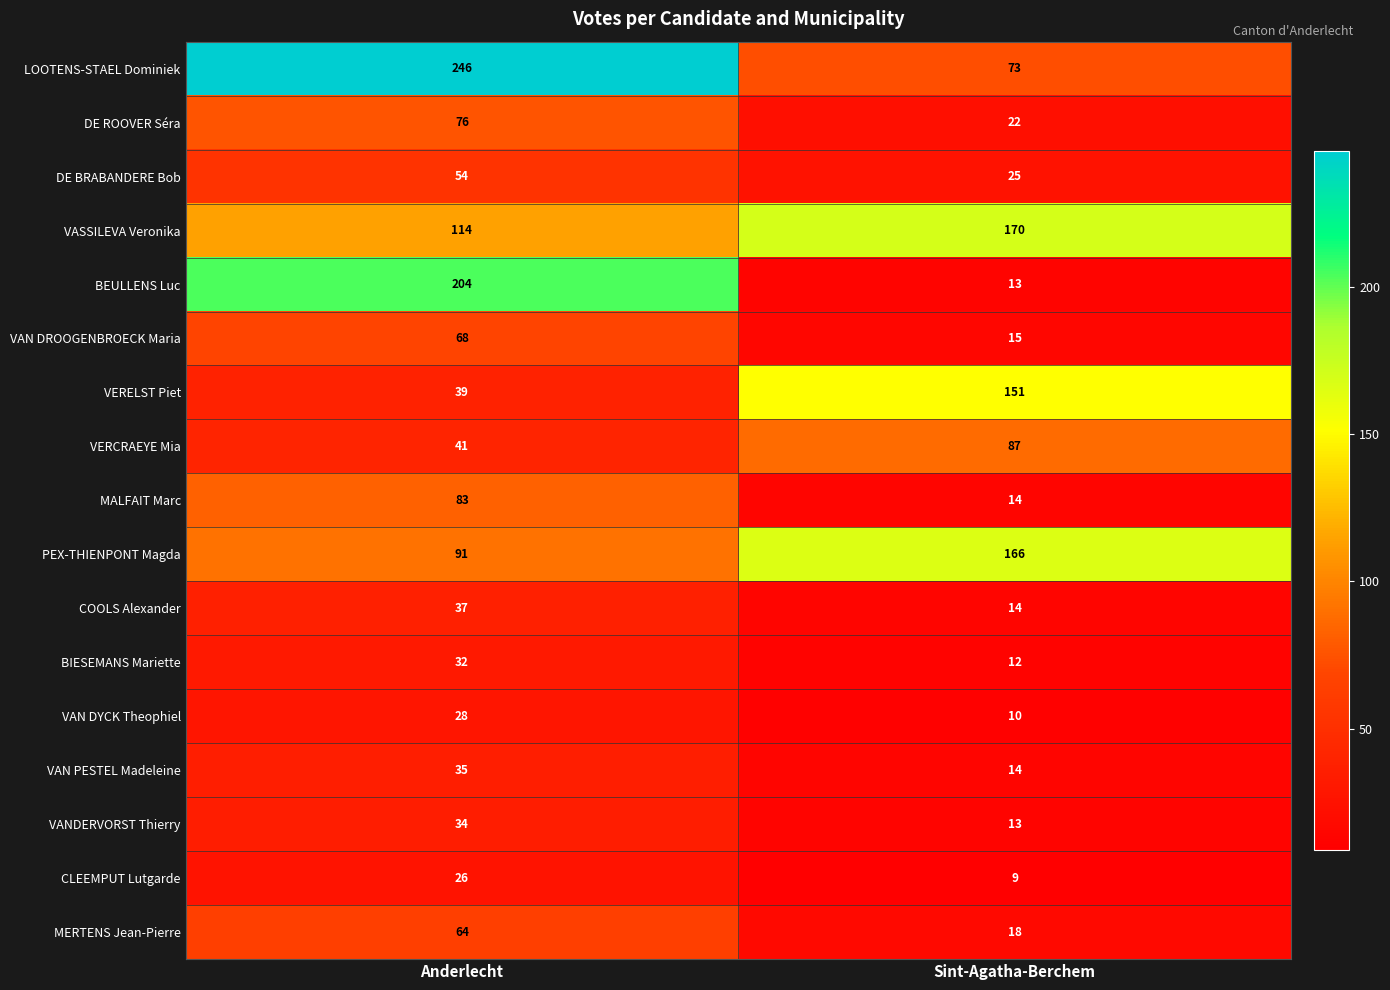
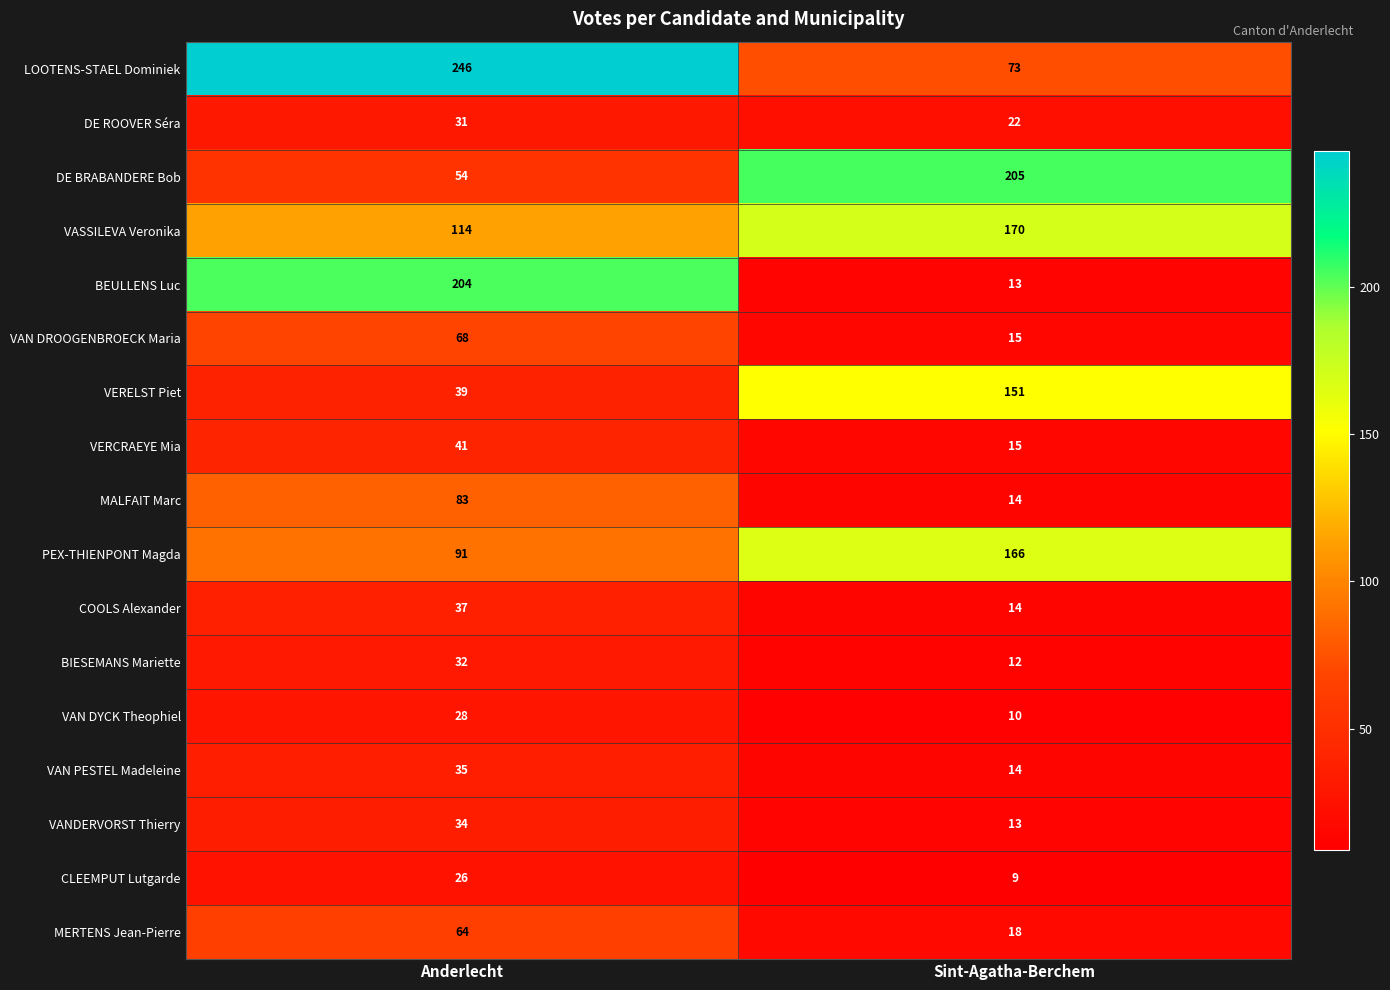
  {
    "LOOTENS-STAEL Dominiek": {
      "Anderlecht": 246,
      "Sint-Agatha-Berchem": 73
    },
    "DE ROOVER Séra": {
-     "Anderlecht": 76,
+     "Anderlecht": 31,
      "Sint-Agatha-Berchem": 22
    },
    "DE BRABANDERE Bob": {
      "Anderlecht": 54,
-     "Sint-Agatha-Berchem": 25
+     "Sint-Agatha-Berchem": 205
    },
    "VASSILEVA Veronika": {
      "Anderlecht": 114,
      "Sint-Agatha-Berchem": 170
    },
    "BEULLENS Luc": {
      "Anderlecht": 204,
      "Sint-Agatha-Berchem": 13
    },
    "VAN DROOGENBROECK Maria": {
      "Anderlecht": 68,
      "Sint-Agatha-Berchem": 15
    },
    "VERELST Piet": {
      "Anderlecht": 39,
      "Sint-Agatha-Berchem": 151
    },
    "VERCRAEYE Mia": {
      "Anderlecht": 41,
-     "Sint-Agatha-Berchem": 87
+     "Sint-Agatha-Berchem": 15
    },
    "MALFAIT Marc": {
      "Anderlecht": 83,
      "Sint-Agatha-Berchem": 14
    },
    "PEX-THIENPONT Magda": {
      "Anderlecht": 91,
      "Sint-Agatha-Berchem": 166
    },
    "COOLS Alexander": {
      "Anderlecht": 37,
      "Sint-Agatha-Berchem": 14
    },
    "BIESEMANS Mariette": {
      "Anderlecht": 32,
      "Sint-Agatha-Berchem": 12
    },
    "VAN DYCK Theophiel": {
      "Anderlecht": 28,
      "Sint-Agatha-Berchem": 10
    },
    "VAN PESTEL Madeleine": {
      "Anderlecht": 35,
      "Sint-Agatha-Berchem": 14
    },
    "VANDERVORST Thierry": {
      "Anderlecht": 34,
      "Sint-Agatha-Berchem": 13
    },
    "CLEEMPUT Lutgarde": {
      "Anderlecht": 26,
      "Sint-Agatha-Berchem": 9
    },
    "MERTENS Jean-Pierre": {
      "Anderlecht": 64,
      "Sint-Agatha-Berchem": 18
    }
  }
